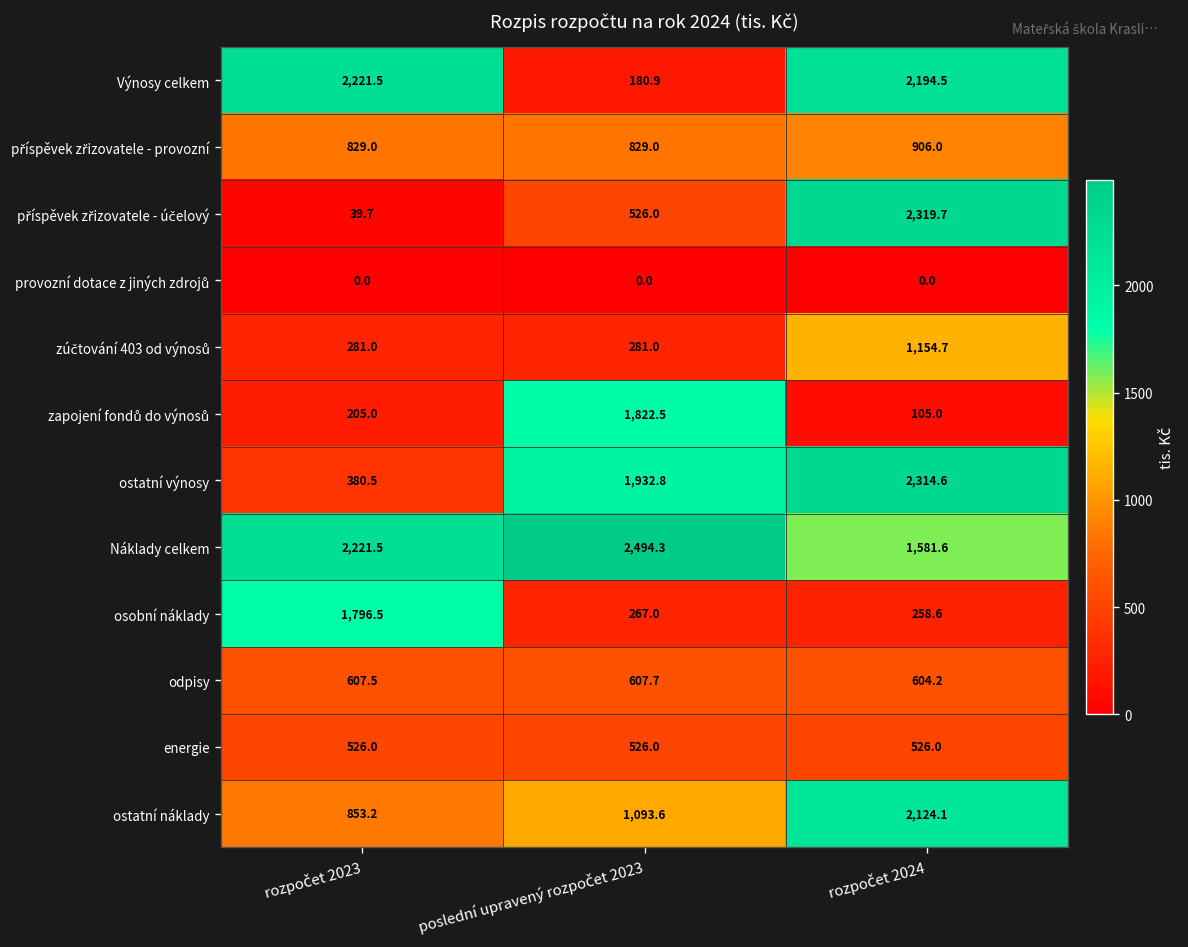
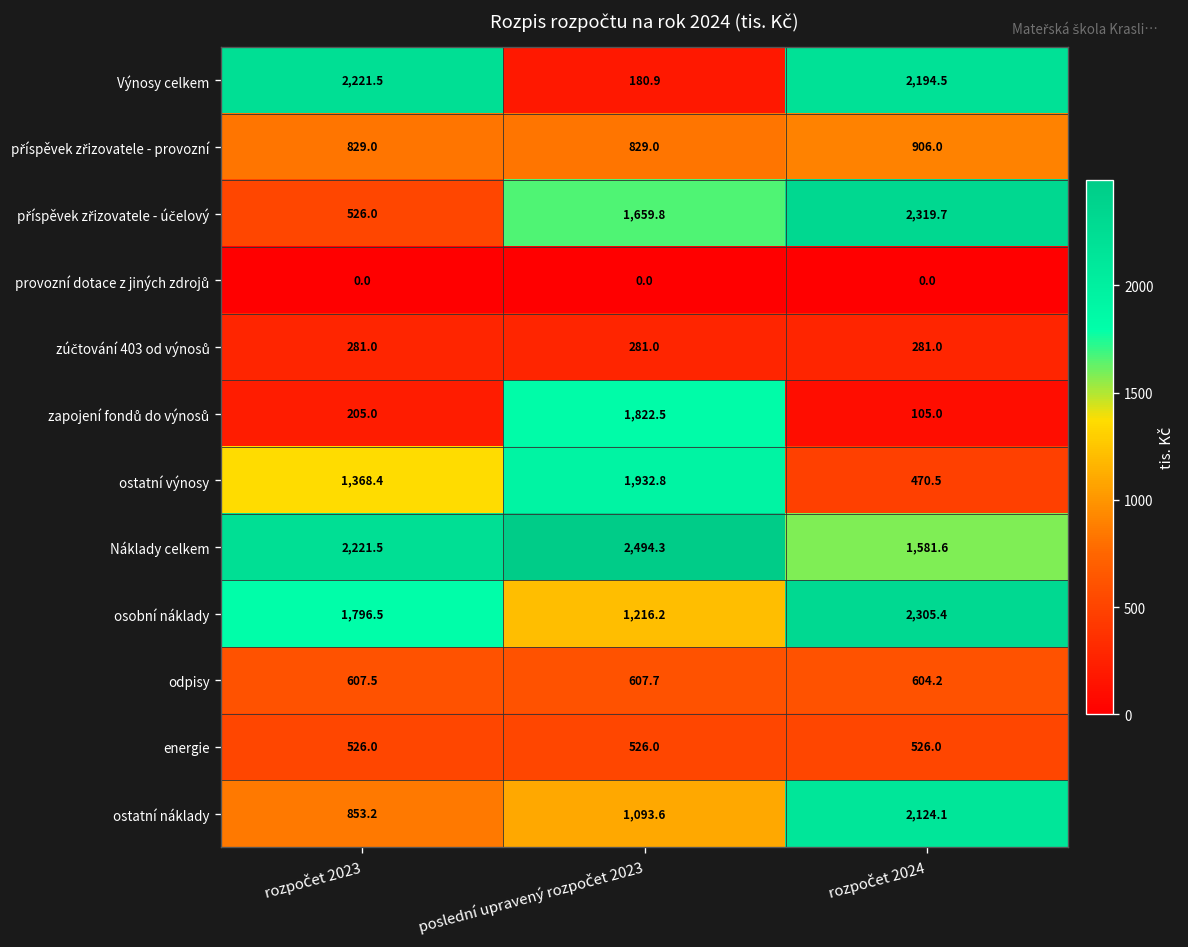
  {
    "Výnosy celkem": {
      "rozpočet 2023": "2,221.5",
      "poslední upravený rozpočet 2023": "180.9",
      "rozpočet 2024": "2,194.5"
    },
    "příspěvek zřizovatele - provozní": {
      "rozpočet 2023": "829.0",
      "poslední upravený rozpočet 2023": "829.0",
      "rozpočet 2024": "906.0"
    },
    "příspěvek zřizovatele - účelový": {
-     "rozpočet 2023": "39.7",
-     "poslední upravený rozpočet 2023": "526.0",
+     "rozpočet 2023": "526.0",
+     "poslední upravený rozpočet 2023": "1,659.8",
      "rozpočet 2024": "2,319.7"
    },
    "provozní dotace z jiných zdrojů": {
      "rozpočet 2023": "0.0",
      "poslední upravený rozpočet 2023": "0.0",
      "rozpočet 2024": "0.0"
    },
    "zúčtování 403 od výnosů": {
      "rozpočet 2023": "281.0",
      "poslední upravený rozpočet 2023": "281.0",
-     "rozpočet 2024": "1,154.7"
+     "rozpočet 2024": "281.0"
    },
    "zapojení fondů do výnosů": {
      "rozpočet 2023": "205.0",
      "poslední upravený rozpočet 2023": "1,822.5",
      "rozpočet 2024": "105.0"
    },
    "ostatní výnosy": {
-     "rozpočet 2023": "380.5",
+     "rozpočet 2023": "1,368.4",
      "poslední upravený rozpočet 2023": "1,932.8",
-     "rozpočet 2024": "2,314.6"
+     "rozpočet 2024": "470.5"
    },
    "Náklady celkem": {
      "rozpočet 2023": "2,221.5",
      "poslední upravený rozpočet 2023": "2,494.3",
      "rozpočet 2024": "1,581.6"
    },
    "osobní náklady": {
      "rozpočet 2023": "1,796.5",
-     "poslední upravený rozpočet 2023": "267.0",
-     "rozpočet 2024": "258.6"
+     "poslední upravený rozpočet 2023": "1,216.2",
+     "rozpočet 2024": "2,305.4"
    },
    "odpisy": {
      "rozpočet 2023": "607.5",
      "poslední upravený rozpočet 2023": "607.7",
      "rozpočet 2024": "604.2"
    },
    "energie": {
      "rozpočet 2023": "526.0",
      "poslední upravený rozpočet 2023": "526.0",
      "rozpočet 2024": "526.0"
    },
    "ostatní náklady": {
      "rozpočet 2023": "853.2",
      "poslední upravený rozpočet 2023": "1,093.6",
      "rozpočet 2024": "2,124.1"
    }
  }
